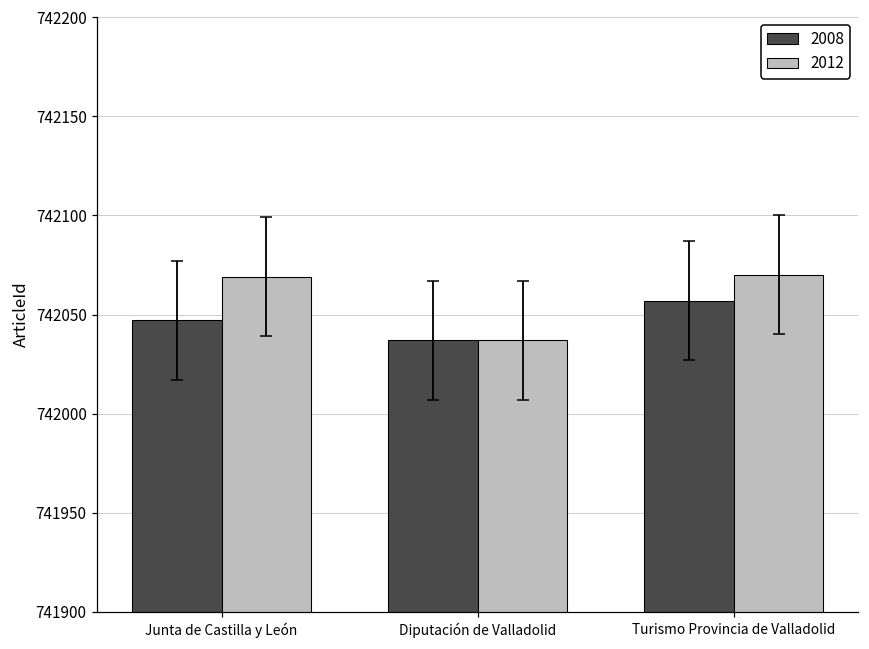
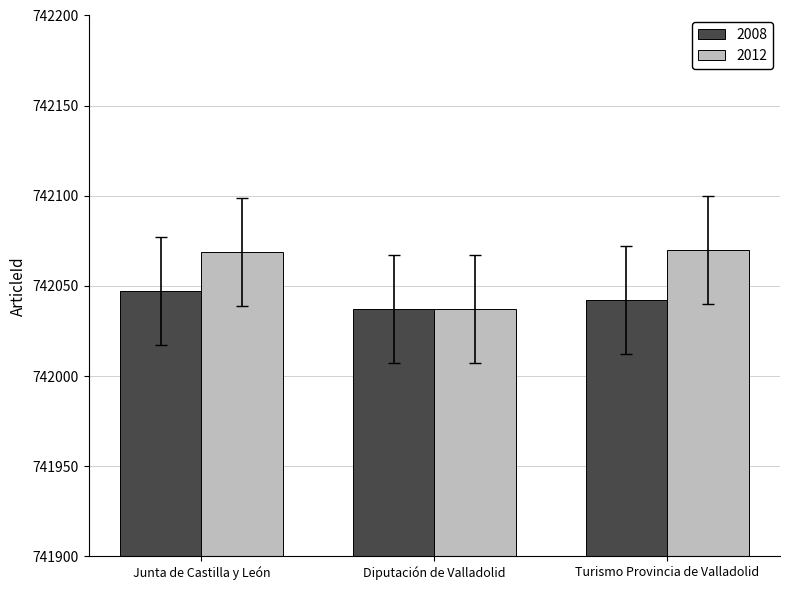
  {
    "2008": {
      "Junta de Castilla y León": 742047,
      "Diputación de Valladolid": 742037,
-     "Turismo Provincia de Valladolid": 742057
+     "Turismo Provincia de Valladolid": 742042
    },
    "2012": {
      "Junta de Castilla y León": 742069,
      "Diputación de Valladolid": 742037,
      "Turismo Provincia de Valladolid": 742070
    }
  }
